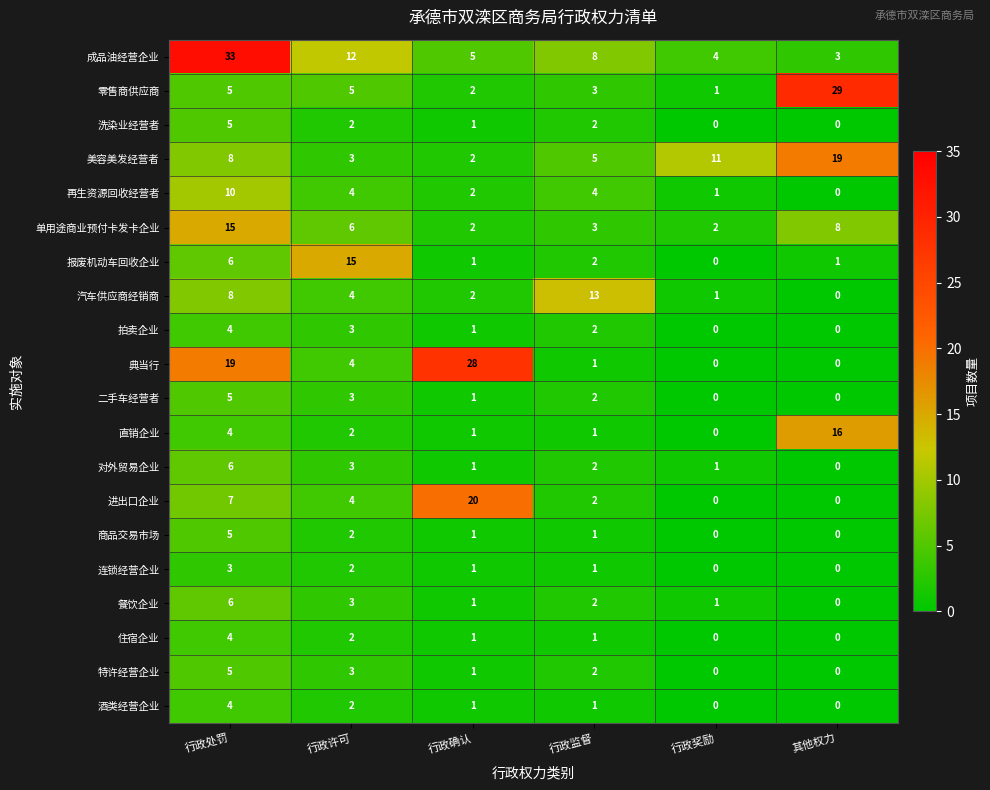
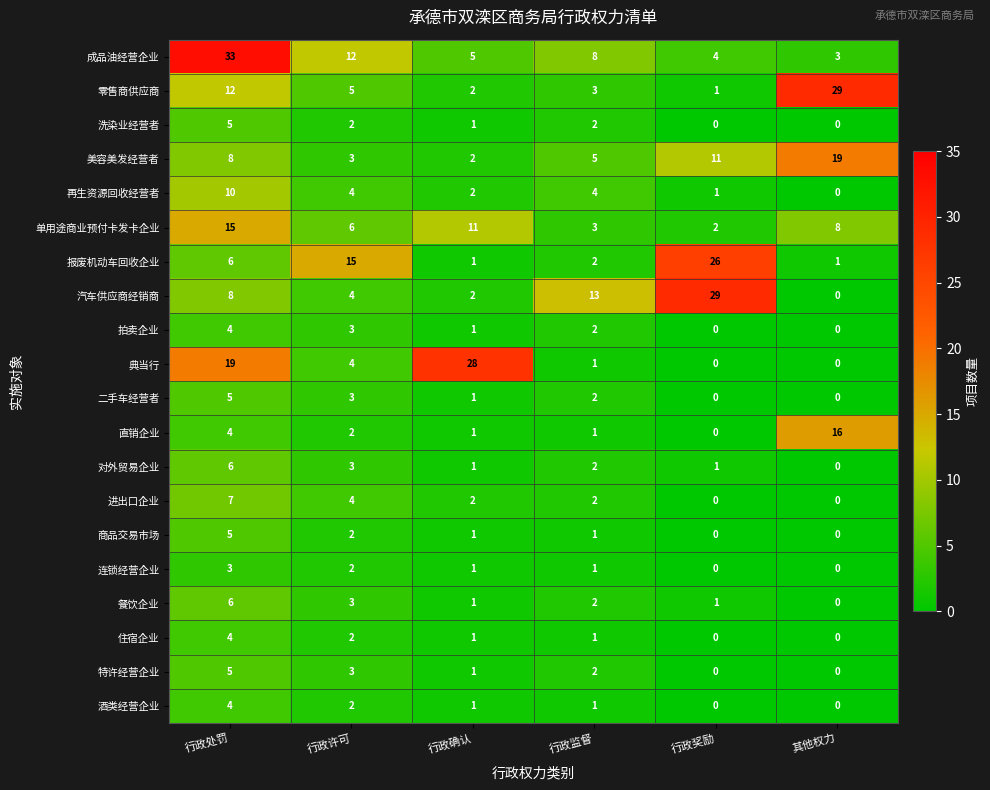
  {
    "成品油经营企业": {
      "行政处罚": 33,
      "行政许可": 12,
      "行政确认": 5,
      "行政监督": 8,
      "行政奖励": 4,
      "其他权力": 3
    },
    "零售商供应商": {
-     "行政处罚": 5,
+     "行政处罚": 12,
      "行政许可": 5,
      "行政确认": 2,
      "行政监督": 3,
      "行政奖励": 1,
      "其他权力": 29
    },
    "洗染业经营者": {
      "行政处罚": 5,
      "行政许可": 2,
      "行政确认": 1,
      "行政监督": 2,
      "行政奖励": 0,
      "其他权力": 0
    },
    "美容美发经营者": {
      "行政处罚": 8,
      "行政许可": 3,
      "行政确认": 2,
      "行政监督": 5,
      "行政奖励": 11,
      "其他权力": 19
    },
    "再生资源回收经营者": {
      "行政处罚": 10,
      "行政许可": 4,
      "行政确认": 2,
      "行政监督": 4,
      "行政奖励": 1,
      "其他权力": 0
    },
    "单用途商业预付卡发卡企业": {
      "行政处罚": 15,
      "行政许可": 6,
-     "行政确认": 2,
+     "行政确认": 11,
      "行政监督": 3,
      "行政奖励": 2,
      "其他权力": 8
    },
    "报废机动车回收企业": {
      "行政处罚": 6,
      "行政许可": 15,
      "行政确认": 1,
      "行政监督": 2,
-     "行政奖励": 0,
+     "行政奖励": 26,
      "其他权力": 1
    },
    "汽车供应商经销商": {
      "行政处罚": 8,
      "行政许可": 4,
      "行政确认": 2,
      "行政监督": 13,
-     "行政奖励": 1,
+     "行政奖励": 29,
      "其他权力": 0
    },
    "拍卖企业": {
      "行政处罚": 4,
      "行政许可": 3,
      "行政确认": 1,
      "行政监督": 2,
      "行政奖励": 0,
      "其他权力": 0
    },
    "典当行": {
      "行政处罚": 19,
      "行政许可": 4,
      "行政确认": 28,
      "行政监督": 1,
      "行政奖励": 0,
      "其他权力": 0
    },
    "二手车经营者": {
      "行政处罚": 5,
      "行政许可": 3,
      "行政确认": 1,
      "行政监督": 2,
      "行政奖励": 0,
      "其他权力": 0
    },
    "直销企业": {
      "行政处罚": 4,
      "行政许可": 2,
      "行政确认": 1,
      "行政监督": 1,
      "行政奖励": 0,
      "其他权力": 16
    },
    "对外贸易企业": {
      "行政处罚": 6,
      "行政许可": 3,
      "行政确认": 1,
      "行政监督": 2,
      "行政奖励": 1,
      "其他权力": 0
    },
    "进出口企业": {
      "行政处罚": 7,
      "行政许可": 4,
-     "行政确认": 20,
+     "行政确认": 2,
      "行政监督": 2,
      "行政奖励": 0,
      "其他权力": 0
    },
    "商品交易市场": {
      "行政处罚": 5,
      "行政许可": 2,
      "行政确认": 1,
      "行政监督": 1,
      "行政奖励": 0,
      "其他权力": 0
    },
    "连锁经营企业": {
      "行政处罚": 3,
      "行政许可": 2,
      "行政确认": 1,
      "行政监督": 1,
      "行政奖励": 0,
      "其他权力": 0
    },
    "餐饮企业": {
      "行政处罚": 6,
      "行政许可": 3,
      "行政确认": 1,
      "行政监督": 2,
      "行政奖励": 1,
      "其他权力": 0
    },
    "住宿企业": {
      "行政处罚": 4,
      "行政许可": 2,
      "行政确认": 1,
      "行政监督": 1,
      "行政奖励": 0,
      "其他权力": 0
    },
    "特许经营企业": {
      "行政处罚": 5,
      "行政许可": 3,
      "行政确认": 1,
      "行政监督": 2,
      "行政奖励": 0,
      "其他权力": 0
    },
    "酒类经营企业": {
      "行政处罚": 4,
      "行政许可": 2,
      "行政确认": 1,
      "行政监督": 1,
      "行政奖励": 0,
      "其他权力": 0
    }
  }
